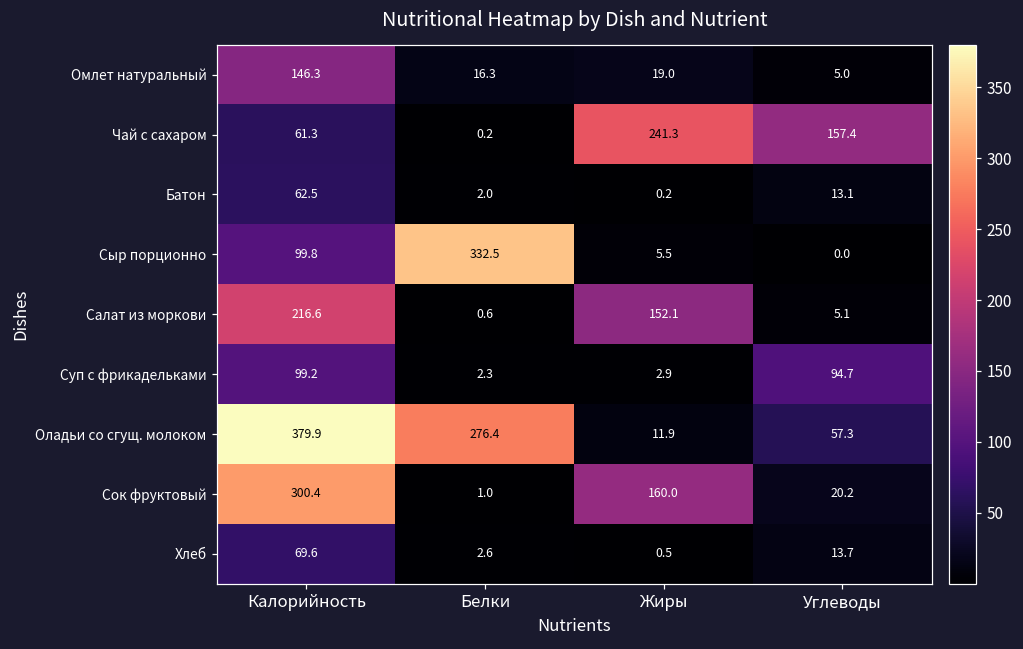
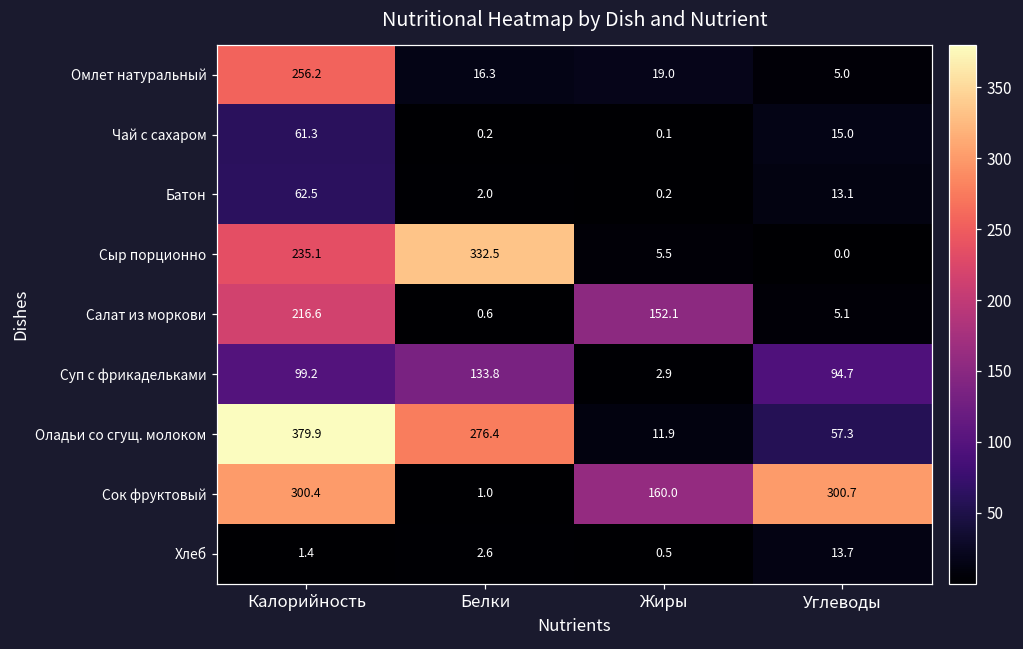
  {
    "Омлет натуральный": {
-     "Калорийность": 146.3,
+     "Калорийность": 256.2,
      "Белки": 16.3,
      "Жиры": 19.0,
      "Углеводы": 5.0
    },
    "Чай с сахаром": {
      "Калорийность": 61.3,
      "Белки": 0.2,
-     "Жиры": 241.3,
-     "Углеводы": 157.4
+     "Жиры": 0.1,
+     "Углеводы": 15.0
    },
    "Батон": {
      "Калорийность": 62.5,
      "Белки": 2.0,
      "Жиры": 0.2,
      "Углеводы": 13.1
    },
    "Сыр порционно": {
-     "Калорийность": 99.8,
+     "Калорийность": 235.1,
      "Белки": 332.5,
      "Жиры": 5.5,
      "Углеводы": 0.0
    },
    "Салат из моркови": {
      "Калорийность": 216.6,
      "Белки": 0.6,
      "Жиры": 152.1,
      "Углеводы": 5.1
    },
    "Суп с фрикадельками": {
      "Калорийность": 99.2,
-     "Белки": 2.3,
+     "Белки": 133.8,
      "Жиры": 2.9,
      "Углеводы": 94.7
    },
    "Оладьи со сгущ. молоком": {
      "Калорийность": 379.9,
      "Белки": 276.4,
      "Жиры": 11.9,
      "Углеводы": 57.3
    },
    "Сок фруктовый": {
      "Калорийность": 300.4,
      "Белки": 1.0,
      "Жиры": 160.0,
-     "Углеводы": 20.2
+     "Углеводы": 300.7
    },
    "Хлеб": {
-     "Калорийность": 69.6,
+     "Калорийность": 1.4,
      "Белки": 2.6,
      "Жиры": 0.5,
      "Углеводы": 13.7
    }
  }
